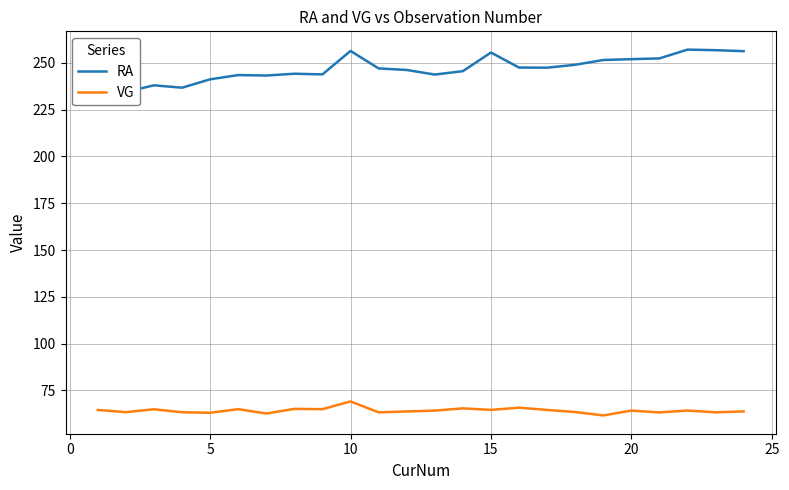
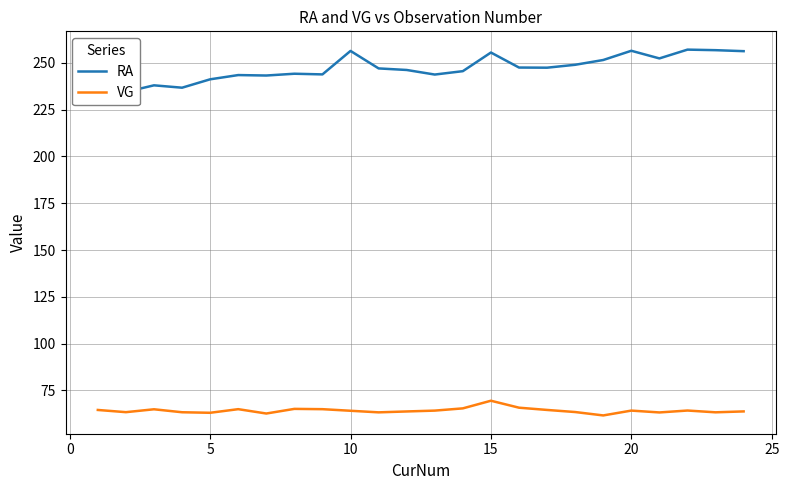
  {
    "RA": {
      "5": 241,
      "10": 256,
      "15": 256,
-     "20": 252
+     "20": 256
    },
    "VG": {
      "5": 63,
-     "10": 69,
-     "15": 65,
+     "10": 64,
+     "15": 70,
      "20": 64
    }
  }
